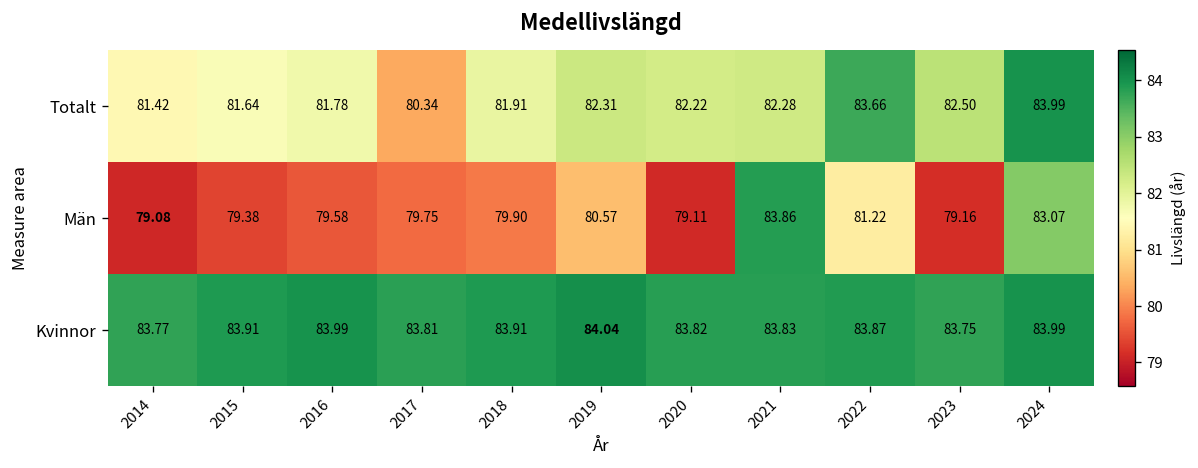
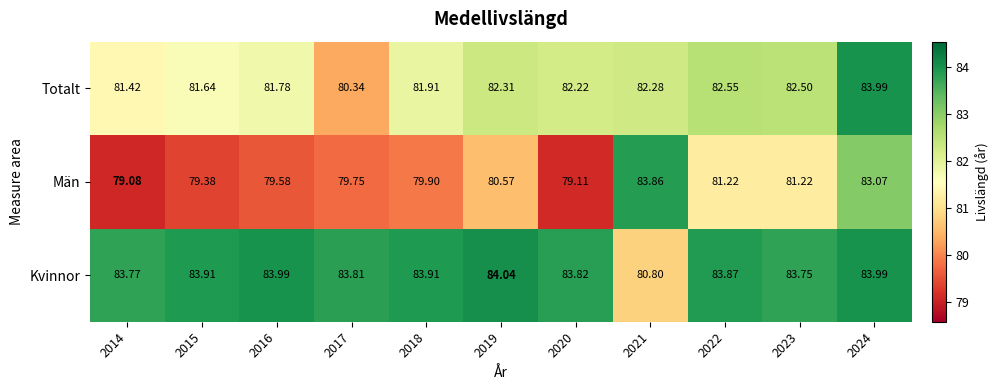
  {
    "Totalt": {
      "2014": 81.42,
      "2015": 81.64,
      "2016": 81.78,
      "2017": 80.34,
      "2018": 81.91,
      "2019": 82.31,
      "2020": 82.22,
      "2021": 82.28,
-     "2022": 83.66,
+     "2022": 82.55,
      "2023": 82.50,
      "2024": 83.99
    },
    "Män": {
      "2014": 79.08,
      "2015": 79.38,
      "2016": 79.58,
      "2017": 79.75,
      "2018": 79.90,
      "2019": 80.57,
      "2020": 79.11,
      "2021": 83.86,
      "2022": 81.22,
-     "2023": 79.16,
+     "2023": 81.22,
      "2024": 83.07
    },
    "Kvinnor": {
      "2014": 83.77,
      "2015": 83.91,
      "2016": 83.99,
      "2017": 83.81,
      "2018": 83.91,
      "2019": 84.04,
      "2020": 83.82,
-     "2021": 83.83,
+     "2021": 80.80,
      "2022": 83.87,
      "2023": 83.75,
      "2024": 83.99
    }
  }
